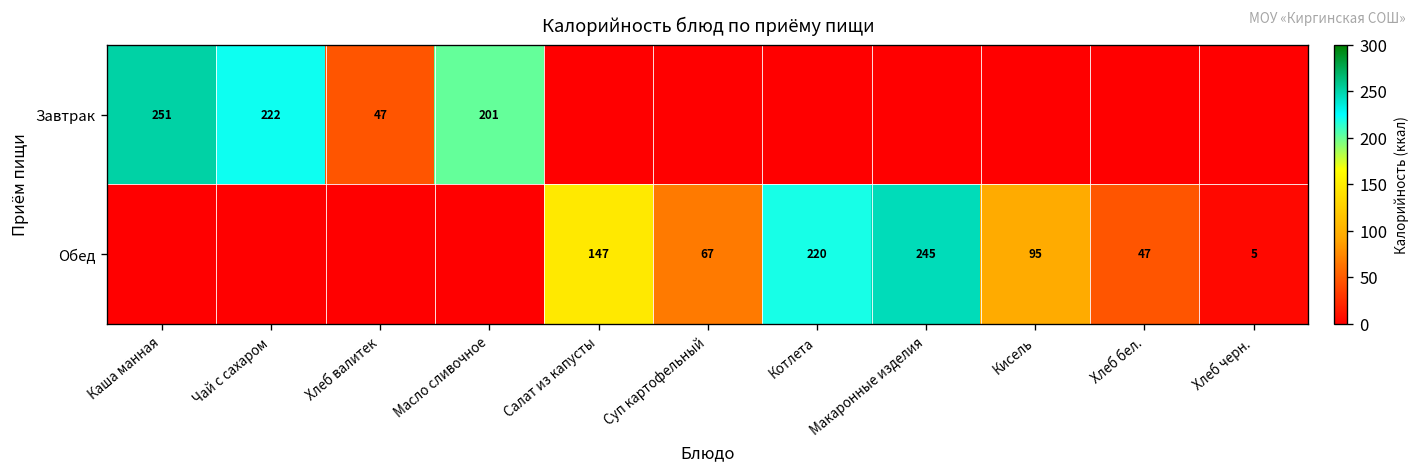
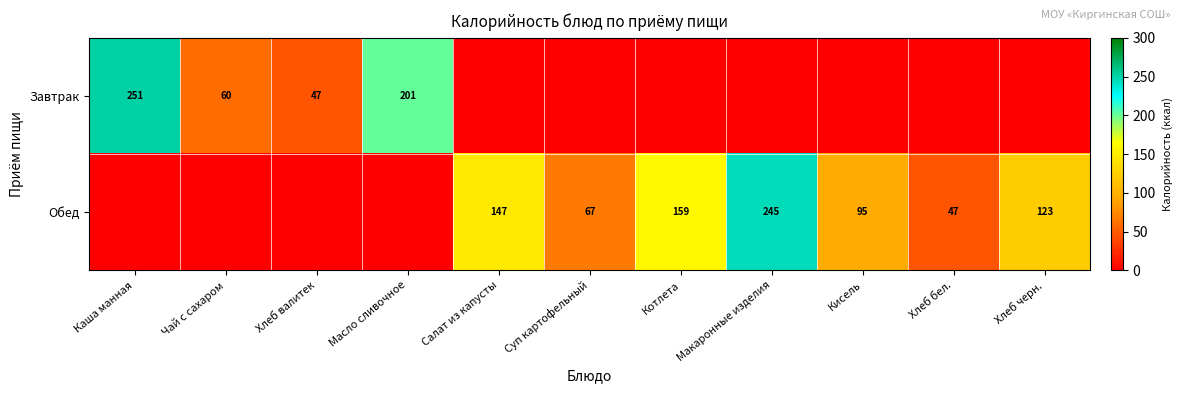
  {
    "Завтрак": {
      "Каша манная": 251,
-     "Чай с сахаром": 222,
+     "Чай с сахаром": 60,
      "Хлеб валитек": 47,
      "Масло сливочное": 201
    },
    "Обед": {
      "Салат из капусты": 147,
      "Суп картофельный": 67,
-     "Котлета": 220,
+     "Котлета": 159,
      "Макаронные изделия": 245,
      "Кисель": 95,
      "Хлеб бел.": 47,
-     "Хлеб черн.": 5
+     "Хлеб черн.": 123
    }
  }
